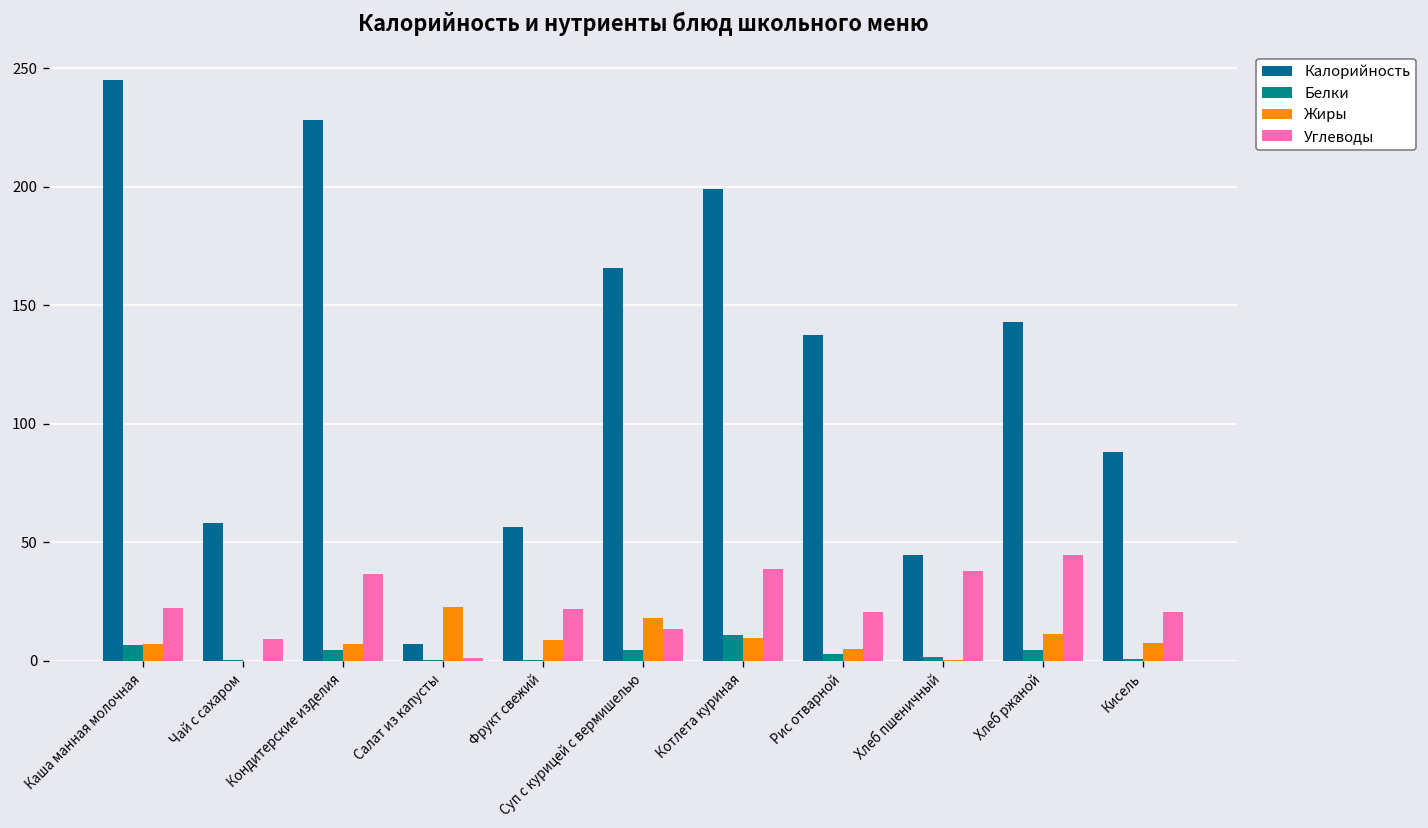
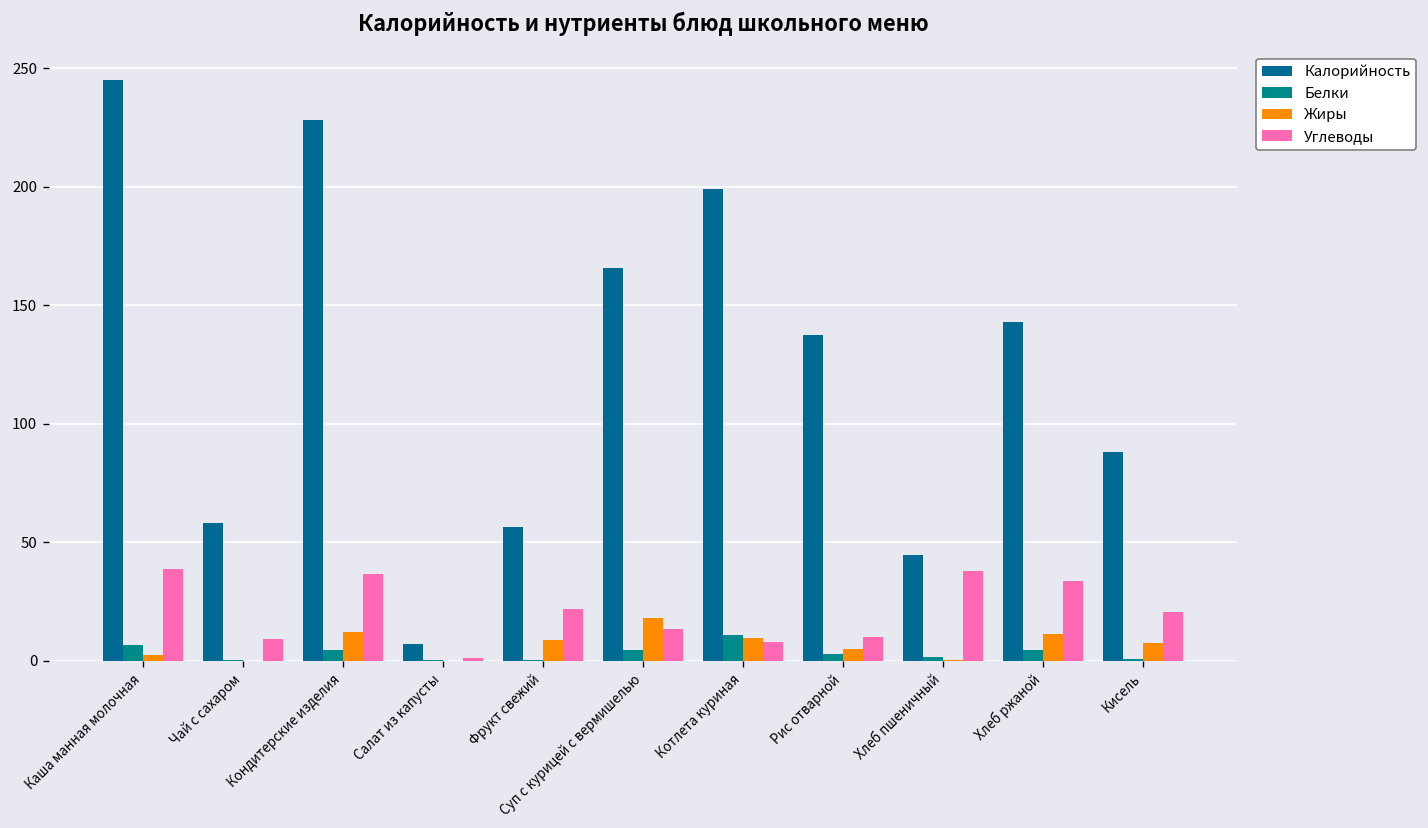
  {
    "Жиры": {
-     "Каша манная молочная": 7,
+     "Каша манная молочная": 2,
      "Чай с сахаром": 0,
-     "Кондитерские изделия": 7,
-     "Салат из капусты": 23,
+     "Кондитерские изделия": 12,
+     "Салат из капусты": 0,
      "Фрукт свежий": 9,
      "Суп с курицей с вермишелью": 18,
      "Котлета куриная": 10,
      "Рис отварной": 5,
      "Хлеб ржаной": 12,
      "Кисель": 8
    },
    "Углеводы": {
-     "Каша манная молочная": 22,
+     "Каша манная молочная": 39,
      "Чай с сахаром": 9,
      "Кондитерские изделия": 37,
      "Фрукт свежий": 22,
      "Суп с курицей с вермишелью": 14,
-     "Котлета куриная": 39,
-     "Рис отварной": 20,
+     "Котлета куриная": 8,
+     "Рис отварной": 10,
      "Хлеб пшеничный": 38,
-     "Хлеб ржаной": 45,
+     "Хлеб ржаной": 34,
      "Кисель": 21
    }
  }
